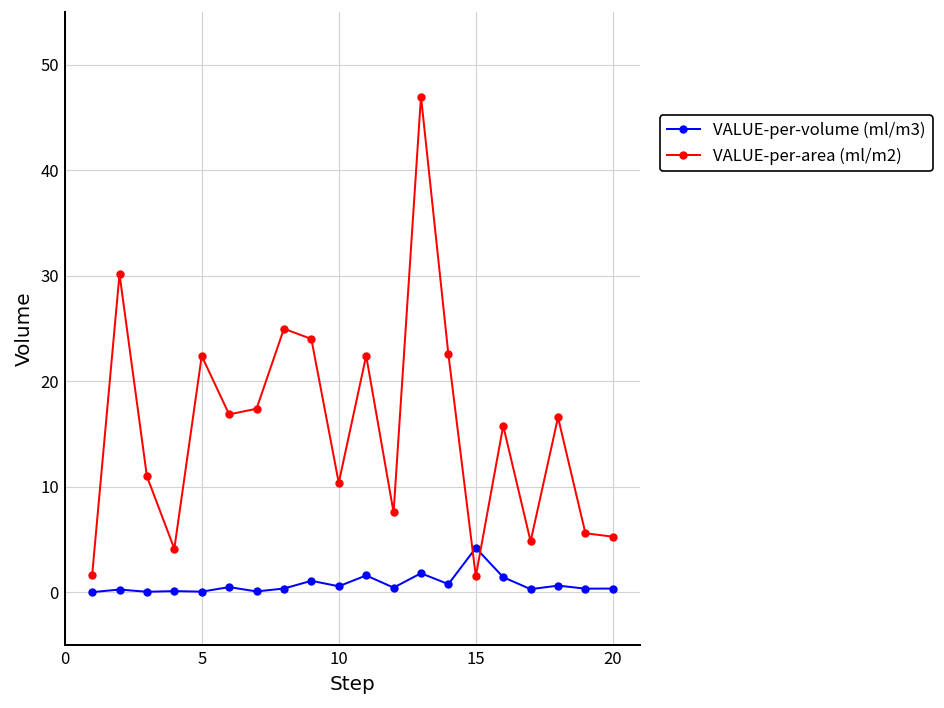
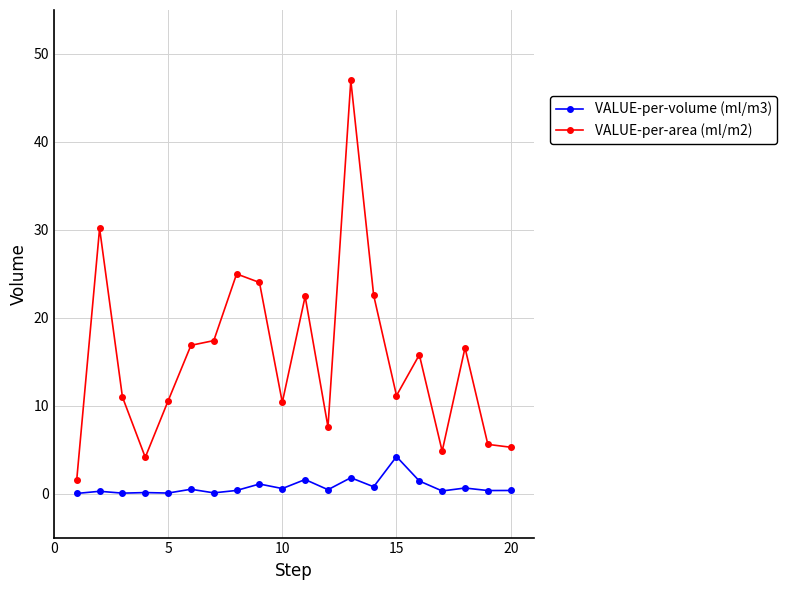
  {
    "VALUE-per-volume (ml/m3)": {
      "5": 0,
      "10": 1,
      "15": 4,
      "20": 0
    },
    "VALUE-per-area (ml/m2)": {
-     "5": 22,
+     "5": 11,
      "10": 10,
-     "15": 2,
+     "15": 11,
      "20": 5
    }
  }
